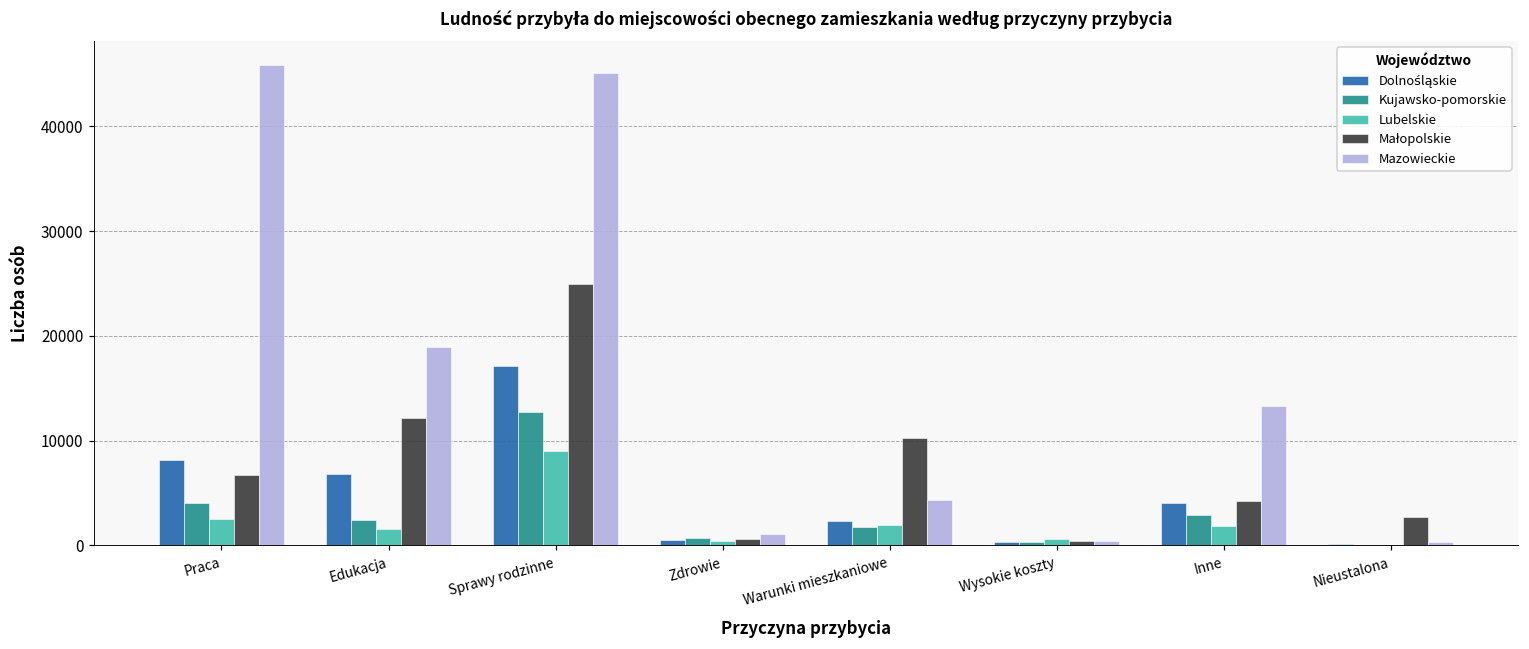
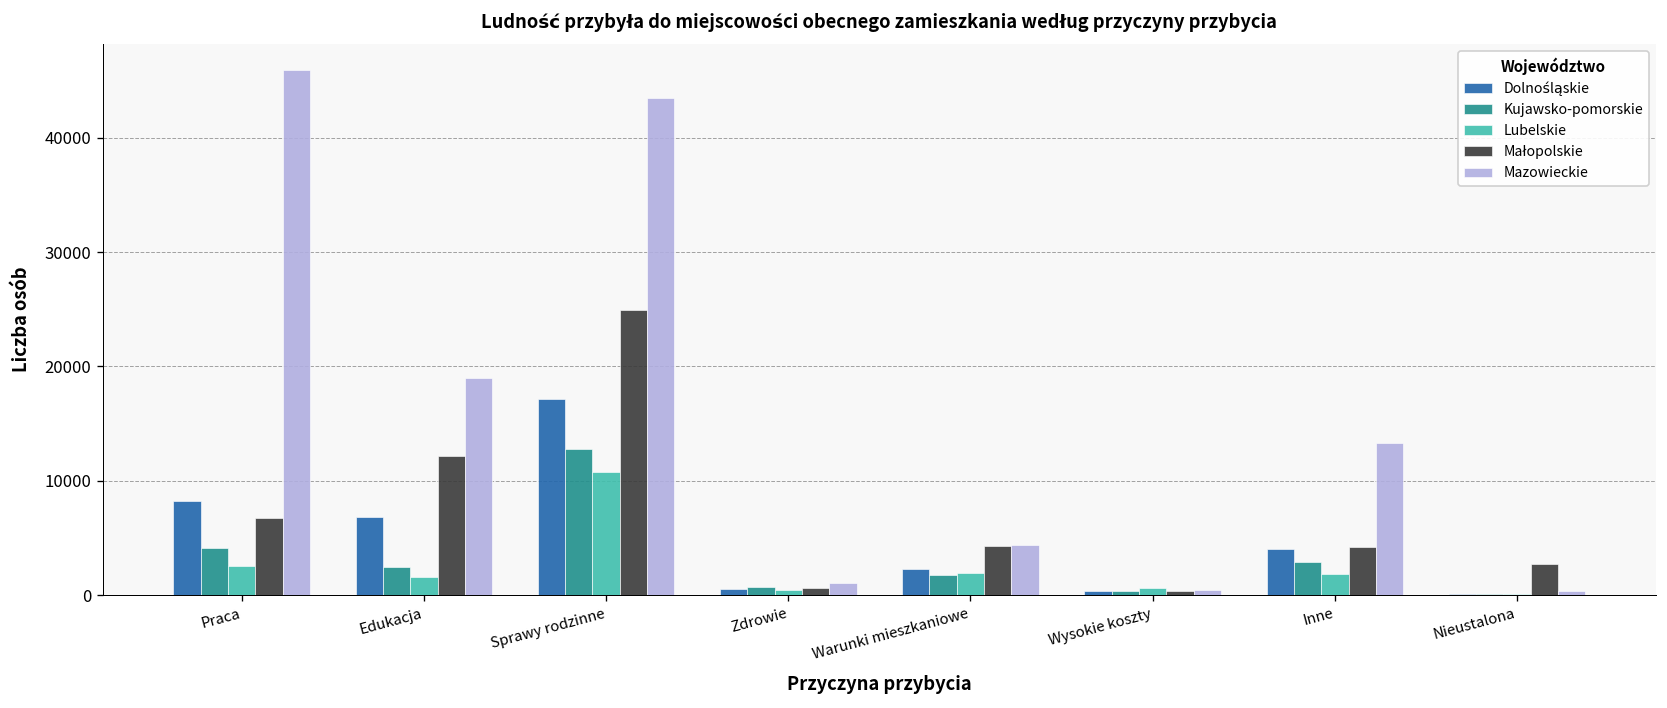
  {
    "Lubelskie": {
      "Praca": 3000,
      "Edukacja": 2000,
-     "Sprawy rodzinne": 9000,
+     "Sprawy rodzinne": 11000,
      "Zdrowie": 0,
      "Warunki mieszkaniowe": 2000,
      "Wysokie koszty": 1000,
      "Inne": 2000
    },
    "Małopolskie": {
      "Praca": 7000,
      "Edukacja": 12000,
      "Sprawy rodzinne": 25000,
      "Zdrowie": 1000,
-     "Warunki mieszkaniowe": 10000,
+     "Warunki mieszkaniowe": 4000,
      "Wysokie koszty": 0,
      "Inne": 4000,
      "Nieustalona": 3000
    },
    "Mazowieckie": {
      "Praca": 46000,
      "Edukacja": 19000,
-     "Sprawy rodzinne": 45000,
+     "Sprawy rodzinne": 43000,
      "Zdrowie": 1000,
      "Warunki mieszkaniowe": 4000,
      "Wysokie koszty": 0,
      "Inne": 13000,
      "Nieustalona": 0
    }
  }
